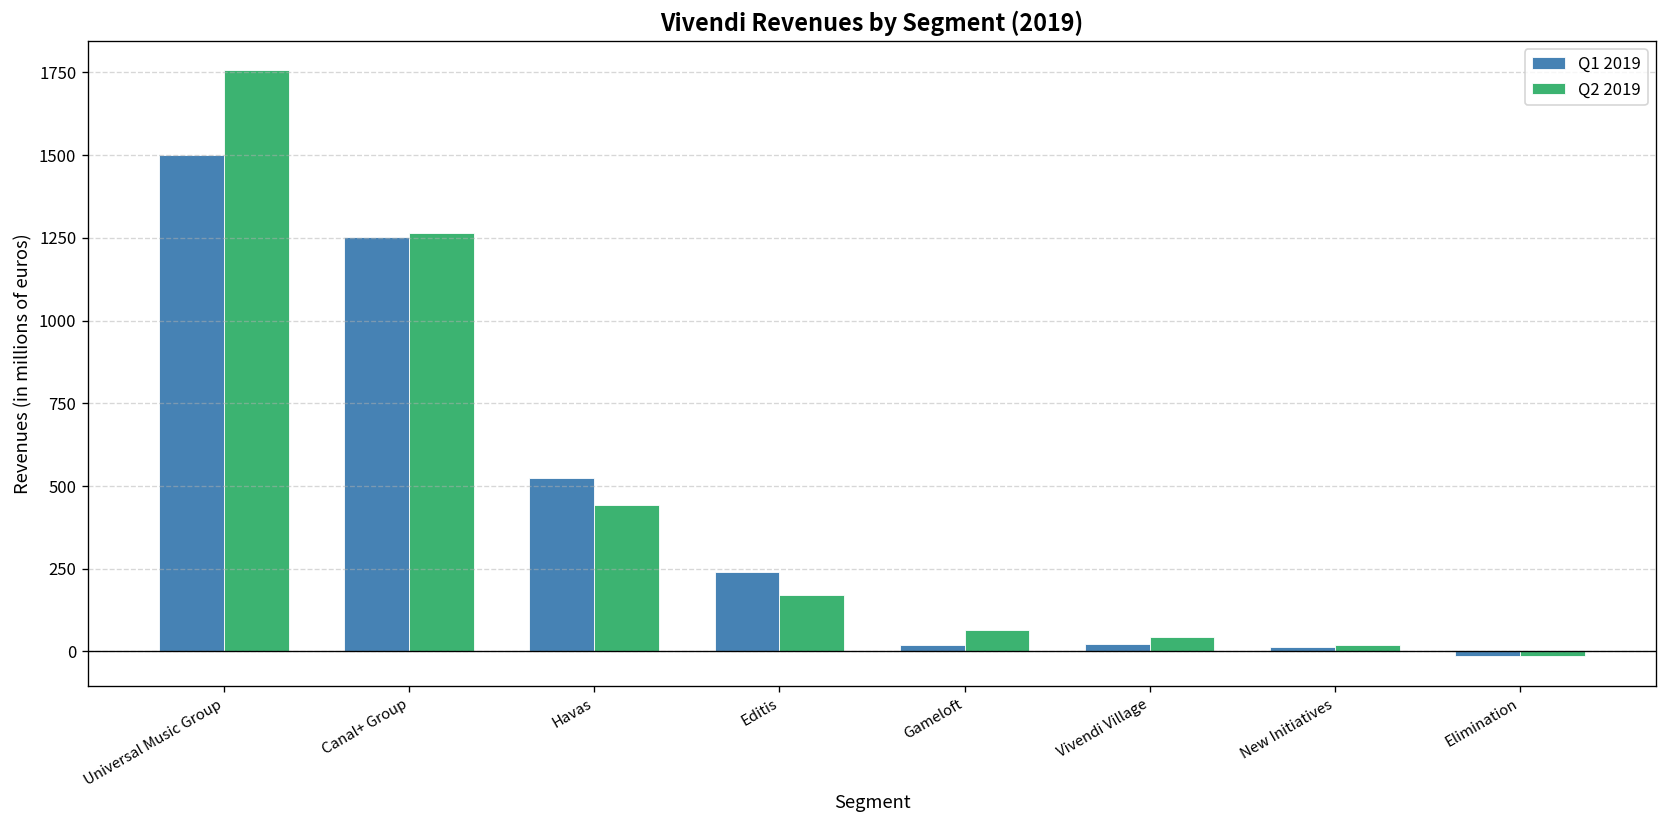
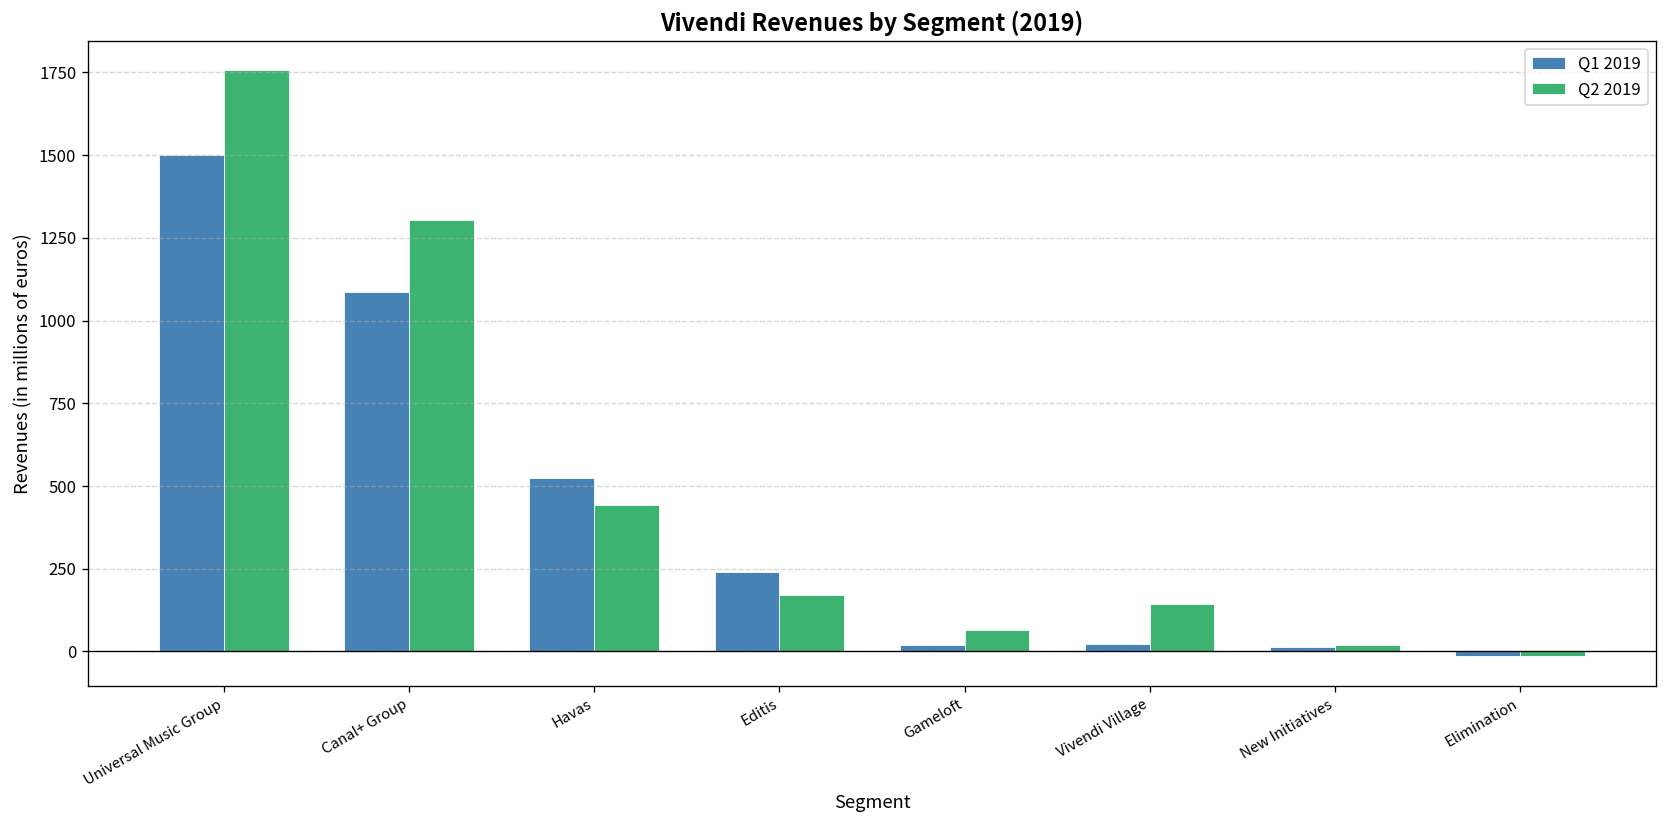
  {
    "Q1 2019": {
      "Universal Music Group": 1500,
-     "Canal+ Group": 1250,
+     "Canal+ Group": 1090,
      "Havas": 530,
      "Editis": 240,
      "Gameloft": 20,
      "Vivendi Village": 20,
      "New Initiatives": 20,
      "Elimination": -20
    },
    "Q2 2019": {
      "Universal Music Group": 1760,
-     "Canal+ Group": 1270,
+     "Canal+ Group": 1300,
      "Havas": 440,
      "Editis": 170,
      "Gameloft": 70,
-     "Vivendi Village": 40,
+     "Vivendi Village": 150,
      "New Initiatives": 20,
      "Elimination": -20
    }
  }
